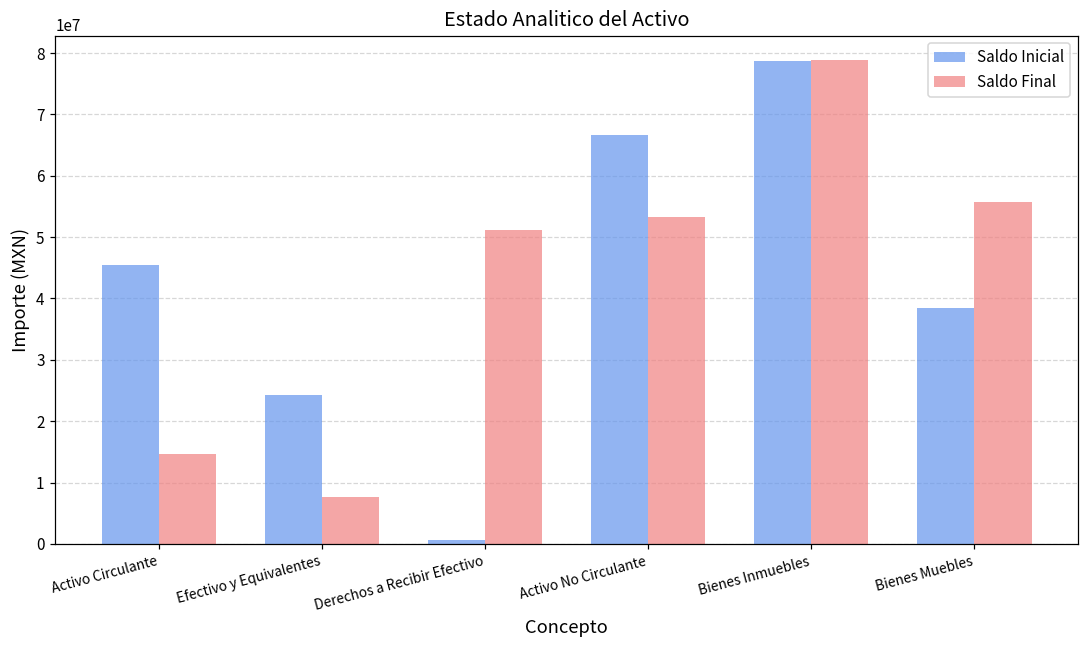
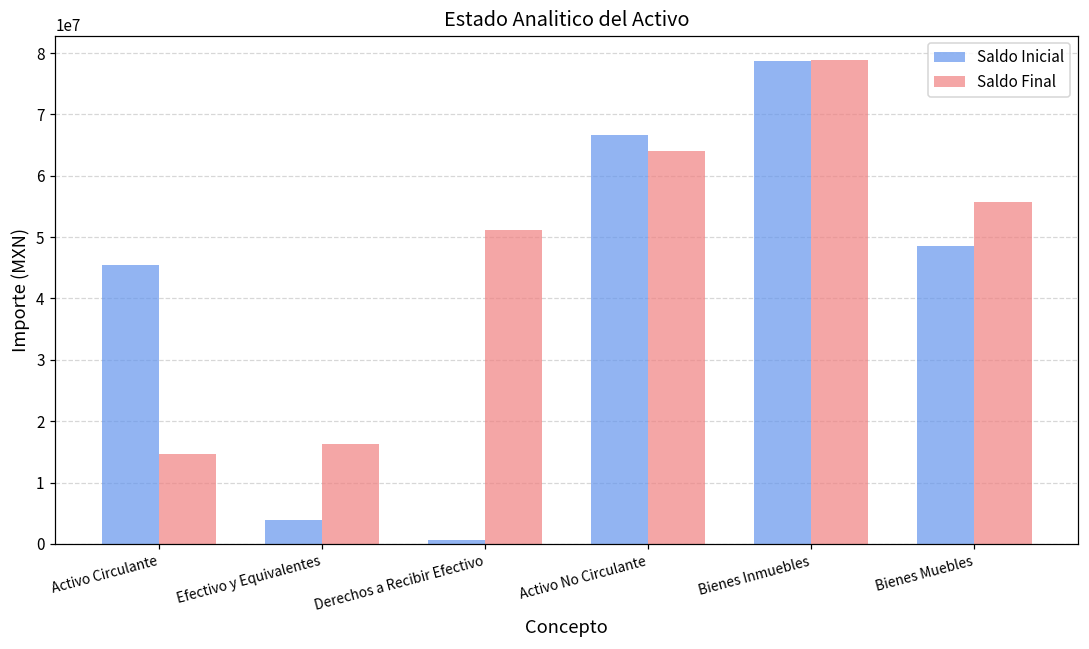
  {
    "Saldo Inicial": {
      "Activo Circulante": 45000000,
-     "Efectivo y Equivalentes": 24000000,
+     "Efectivo y Equivalentes": 4000000,
      "Derechos a Recibir Efectivo": 1000000,
      "Activo No Circulante": 67000000,
      "Bienes Inmuebles": 79000000,
-     "Bienes Muebles": 38000000
+     "Bienes Muebles": 48000000
    },
    "Saldo Final": {
      "Activo Circulante": 15000000,
-     "Efectivo y Equivalentes": 8000000,
+     "Efectivo y Equivalentes": 16000000,
      "Derechos a Recibir Efectivo": 51000000,
-     "Activo No Circulante": 53000000,
+     "Activo No Circulante": 64000000,
      "Bienes Inmuebles": 79000000,
      "Bienes Muebles": 56000000
    }
  }
